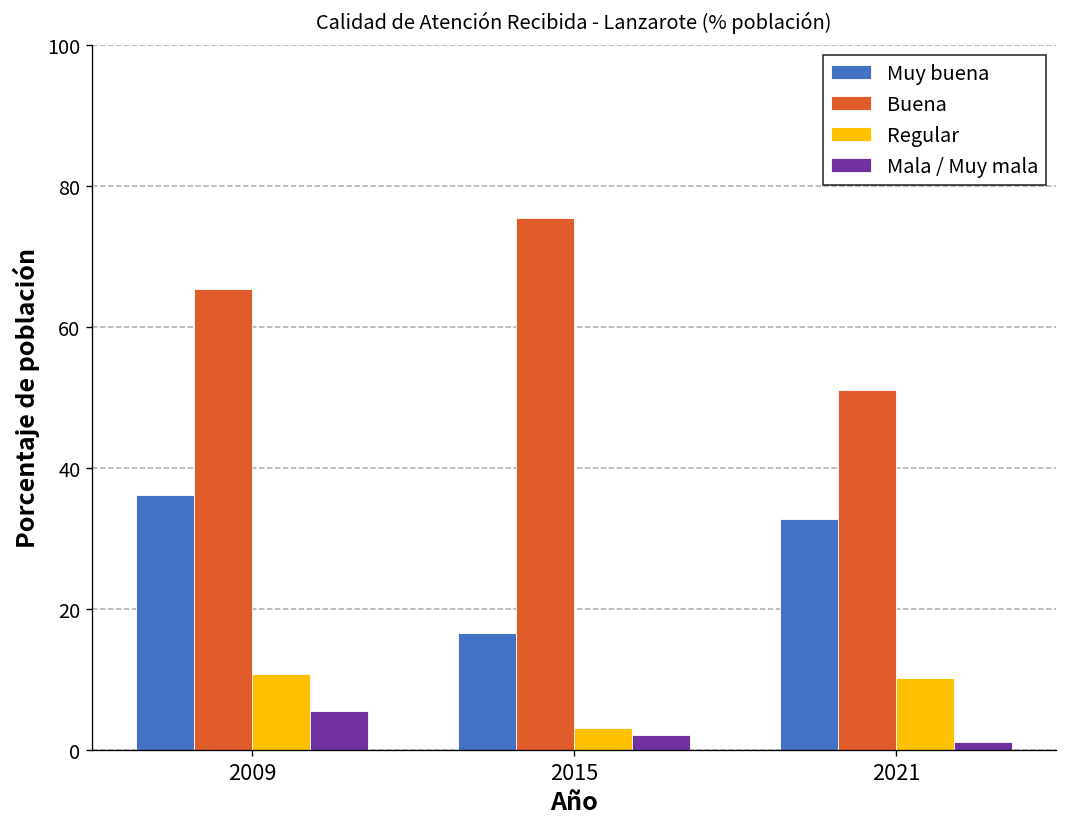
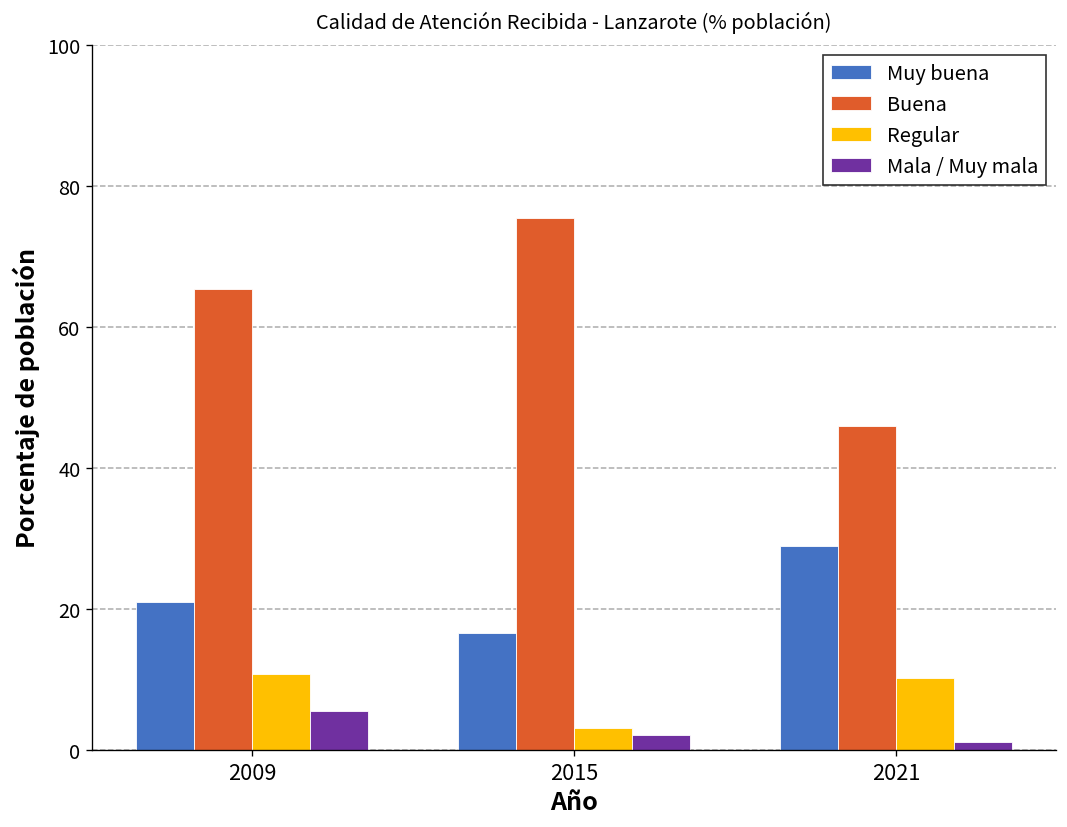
  {
    "Muy buena": {
-     "2009": 36,
+     "2009": 21,
      "2015": 17,
-     "2021": 33
+     "2021": 29
    },
    "Buena": {
      "2009": 65,
      "2015": 75,
-     "2021": 51
+     "2021": 46
    },
    "Regular": {
      "2009": 11,
      "2015": 3,
      "2021": 10
    },
    "Mala / Muy mala": {
      "2009": 6,
      "2015": 2,
      "2021": 1
    }
  }
